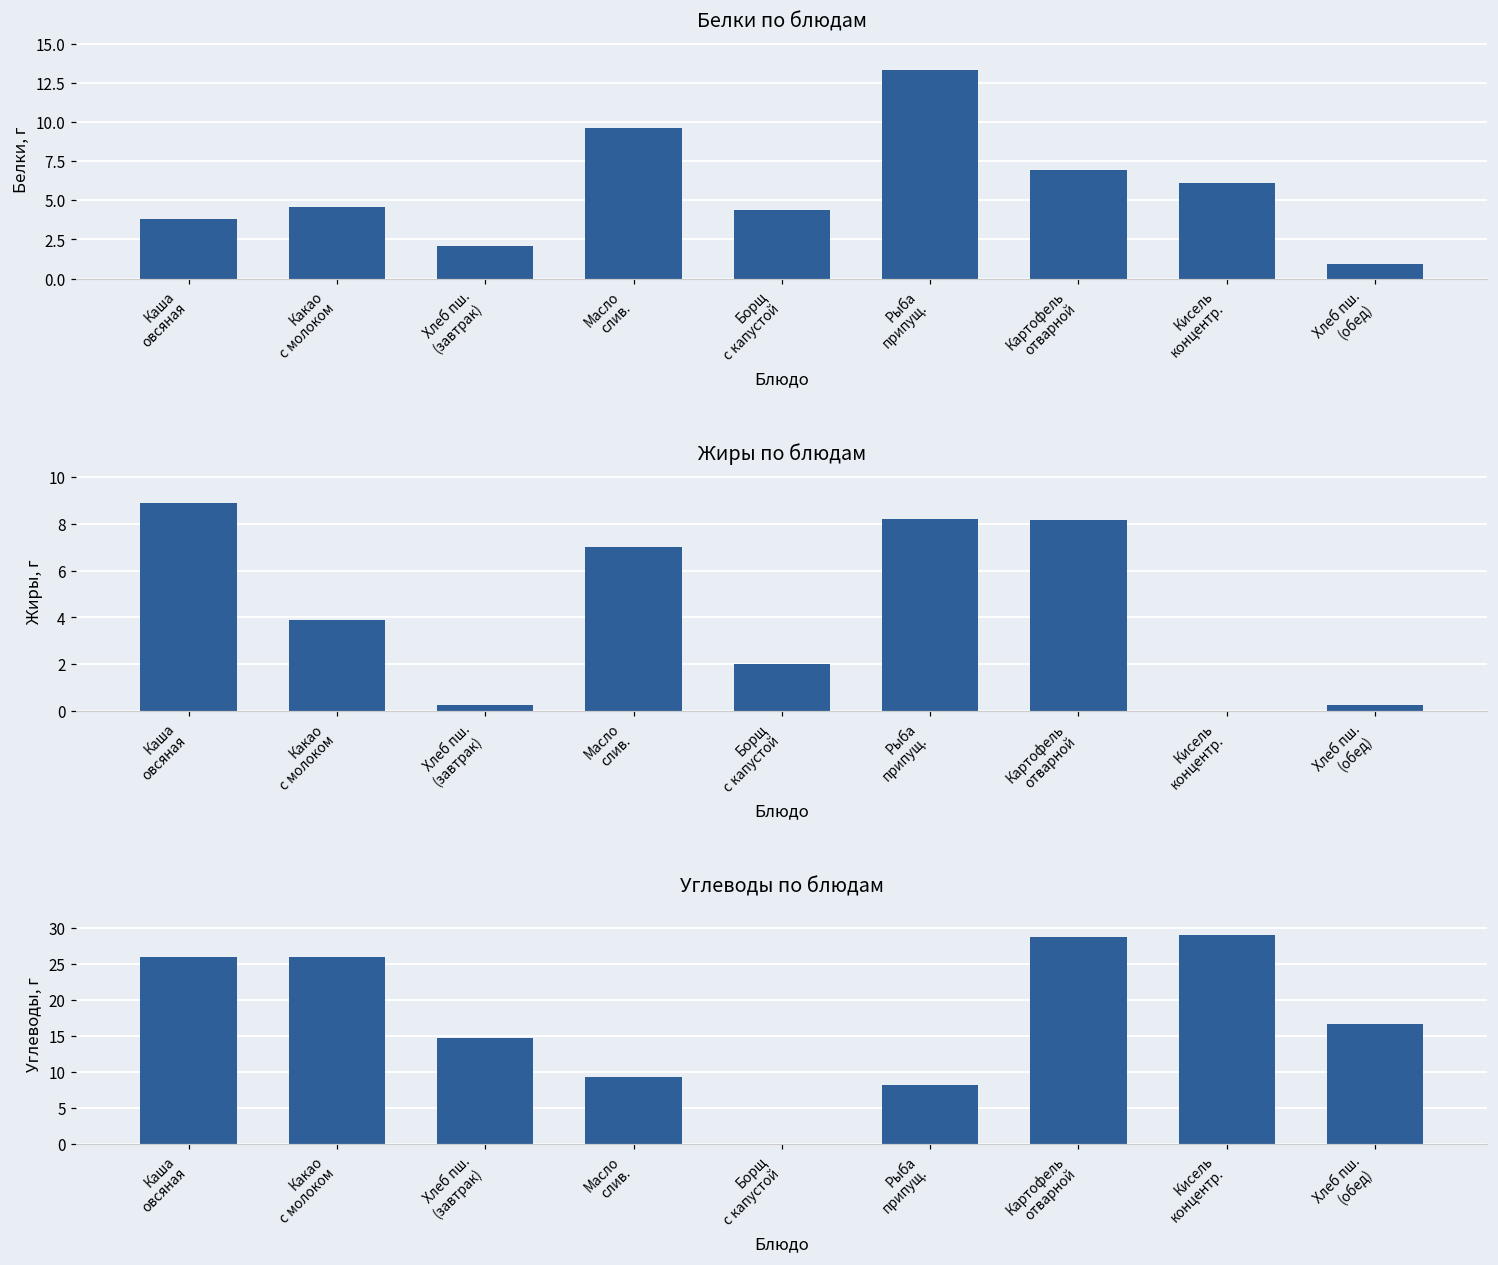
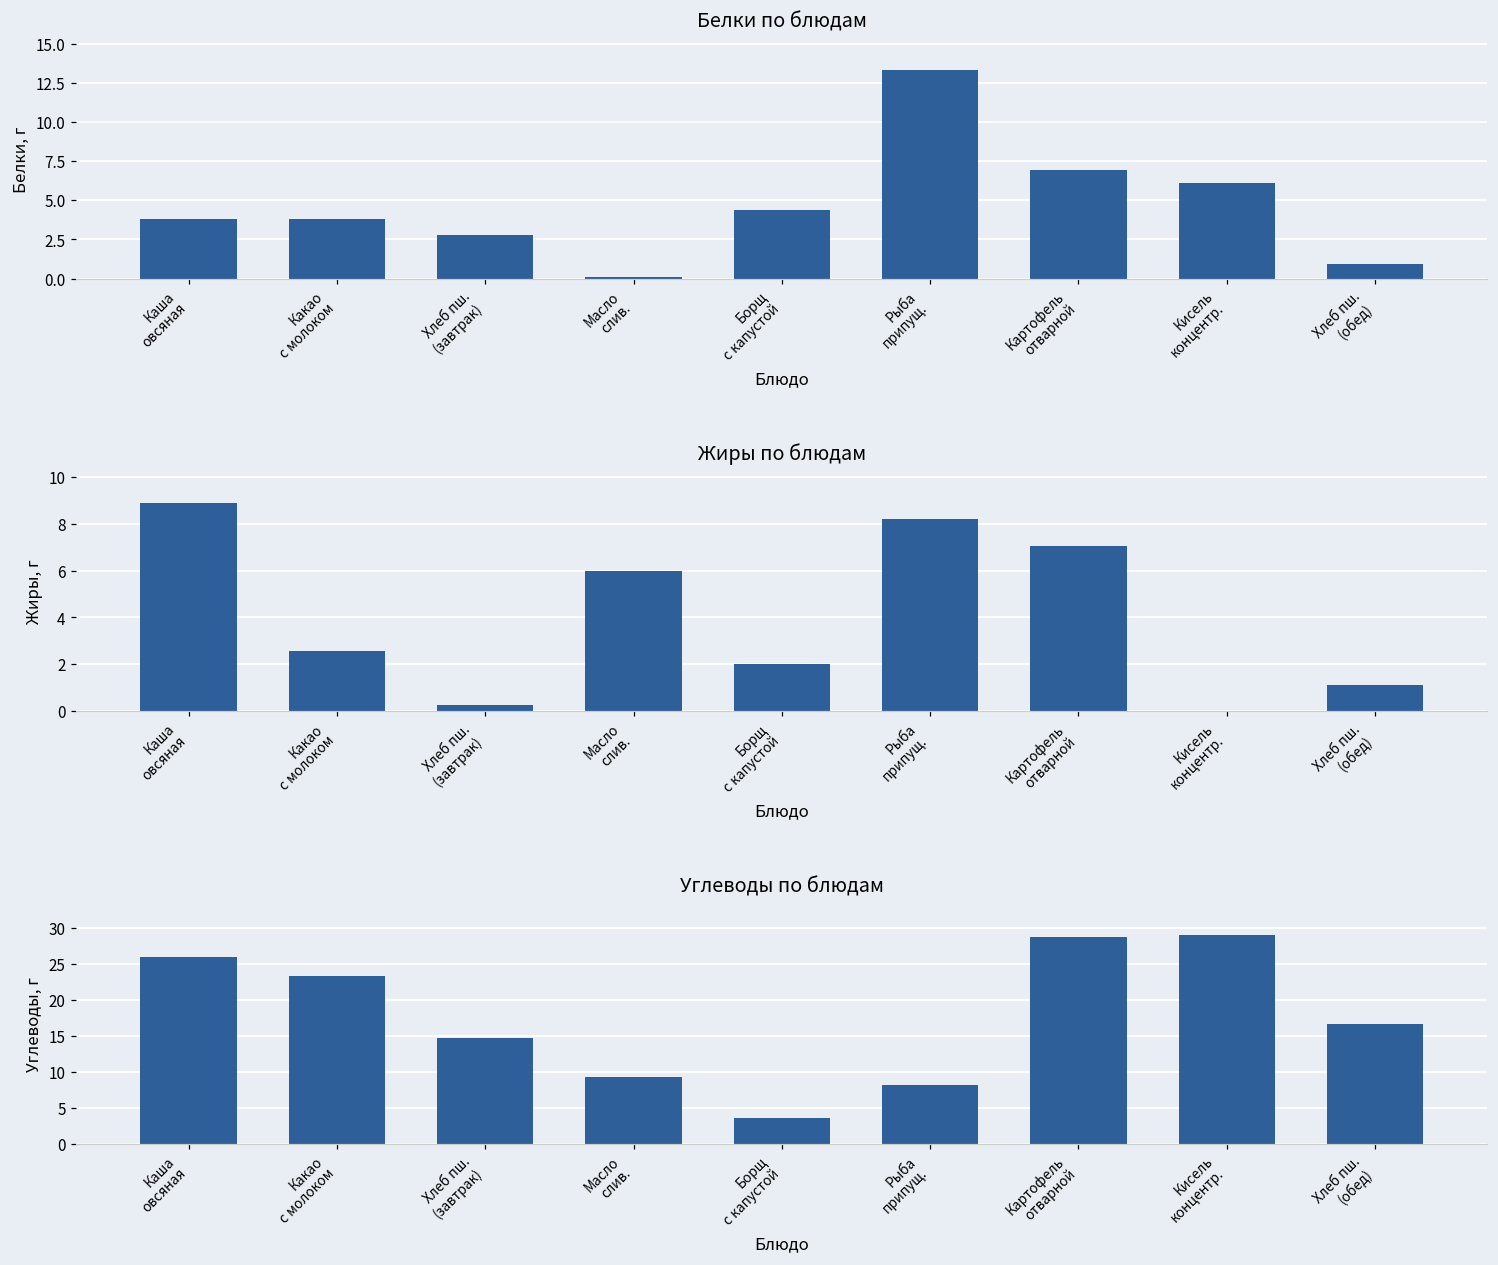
  {
    "Белки по блюдам": {
      "Каша овсяная": 3.8,
-     "Какао с молоком": 4.6,
-     "Хлеб пш. (завтрак)": 2.1,
-     "Масло слив.": 9.6,
+     "Какао с молоком": 3.8,
+     "Хлеб пш. (завтрак)": 2.8,
+     "Масло слив.": 0.1,
      "Борщ с капустой": 4.4,
      "Рыба припущ.": 13.3,
      "Картофель отварной": 7.0,
      "Кисель концентр.": 6.1,
      "Хлеб пш. (обед)": 0.9
    },
    "Жиры по блюдам": {
      "Каша овсяная": 8.9,
-     "Какао с молоком": 3.9,
+     "Какао с молоком": 2.6,
      "Хлеб пш. (завтрак)": 0.2,
-     "Масло слив.": 7,
+     "Масло слив.": 6,
      "Борщ с капустой": 2.0,
      "Рыба припущ.": 8.2,
-     "Картофель отварной": 8.2,
+     "Картофель отварной": 7.0,
      "Кисель концентр.": 0.0,
-     "Хлеб пш. (обед)": 0.2
+     "Хлеб пш. (обед)": 1.1
    },
    "Углеводы по блюдам": {
      "Каша овсяная": 26,
-     "Какао с молоком": 26,
+     "Какао с молоком": 23,
      "Хлеб пш. (завтрак)": 15,
      "Масло слив.": 9,
-     "Борщ с капустой": 0,
+     "Борщ с капустой": 4,
      "Рыба припущ.": 8,
      "Картофель отварной": 29,
      "Кисель концентр.": 29,
      "Хлеб пш. (обед)": 17
    }
  }
